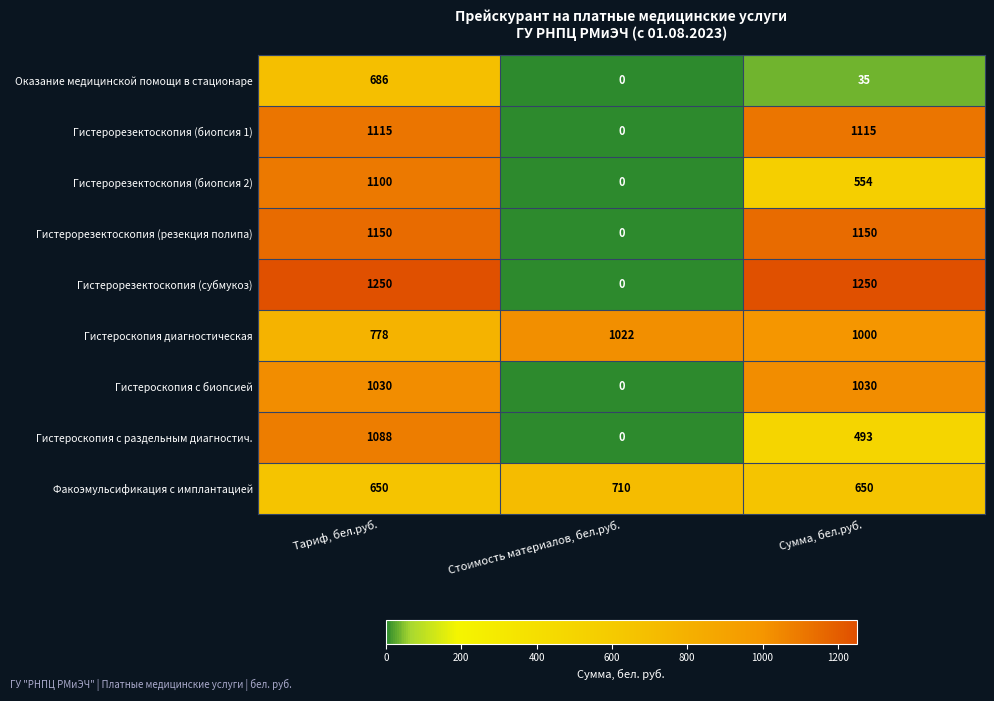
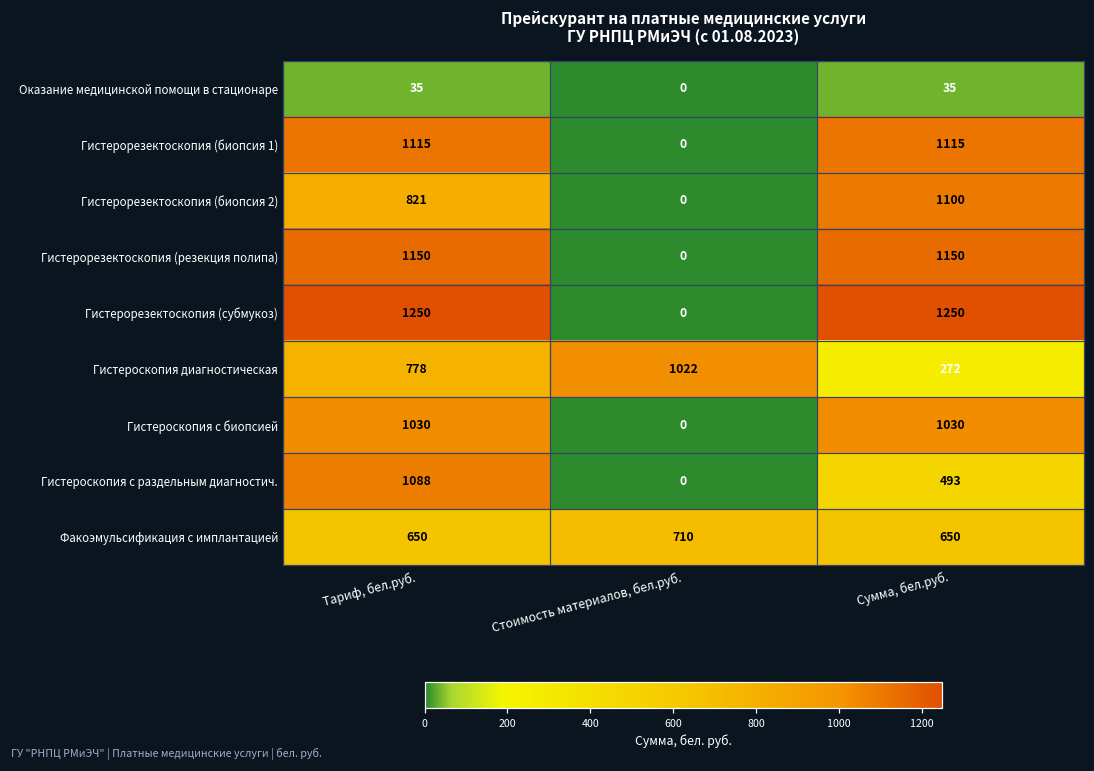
  {
    "Оказание медицинской помощи в стационаре": {
-     "Тариф, бел.руб.": 686,
+     "Тариф, бел.руб.": 35,
      "Стоимость материалов, бел.руб.": 0,
      "Сумма, бел.руб.": 35
    },
    "Гистерорезектоскопия (биопсия 1)": {
      "Тариф, бел.руб.": 1115,
      "Стоимость материалов, бел.руб.": 0,
      "Сумма, бел.руб.": 1115
    },
    "Гистерорезектоскопия (биопсия 2)": {
-     "Тариф, бел.руб.": 1100,
+     "Тариф, бел.руб.": 821,
      "Стоимость материалов, бел.руб.": 0,
-     "Сумма, бел.руб.": 554
+     "Сумма, бел.руб.": 1100
    },
    "Гистерорезектоскопия (резекция полипа)": {
      "Тариф, бел.руб.": 1150,
      "Стоимость материалов, бел.руб.": 0,
      "Сумма, бел.руб.": 1150
    },
    "Гистерорезектоскопия (субмукоз)": {
      "Тариф, бел.руб.": 1250,
      "Стоимость материалов, бел.руб.": 0,
      "Сумма, бел.руб.": 1250
    },
    "Гистероскопия диагностическая": {
      "Тариф, бел.руб.": 778,
      "Стоимость материалов, бел.руб.": 1022,
-     "Сумма, бел.руб.": 1000
+     "Сумма, бел.руб.": 272
    },
    "Гистероскопия с биопсией": {
      "Тариф, бел.руб.": 1030,
      "Стоимость материалов, бел.руб.": 0,
      "Сумма, бел.руб.": 1030
    },
    "Гистероскопия с раздельным диагностич.": {
      "Тариф, бел.руб.": 1088,
      "Стоимость материалов, бел.руб.": 0,
      "Сумма, бел.руб.": 493
    },
    "Факоэмульсификация с имплантацией": {
      "Тариф, бел.руб.": 650,
      "Стоимость материалов, бел.руб.": 710,
      "Сумма, бел.руб.": 650
    }
  }
